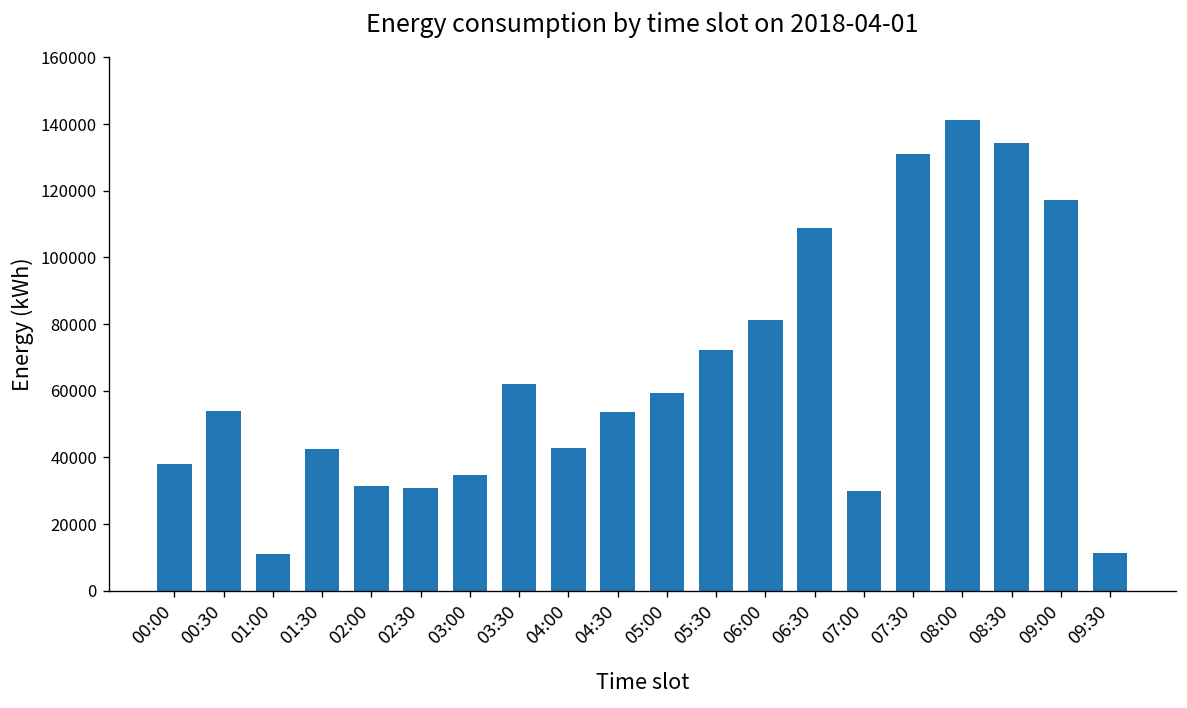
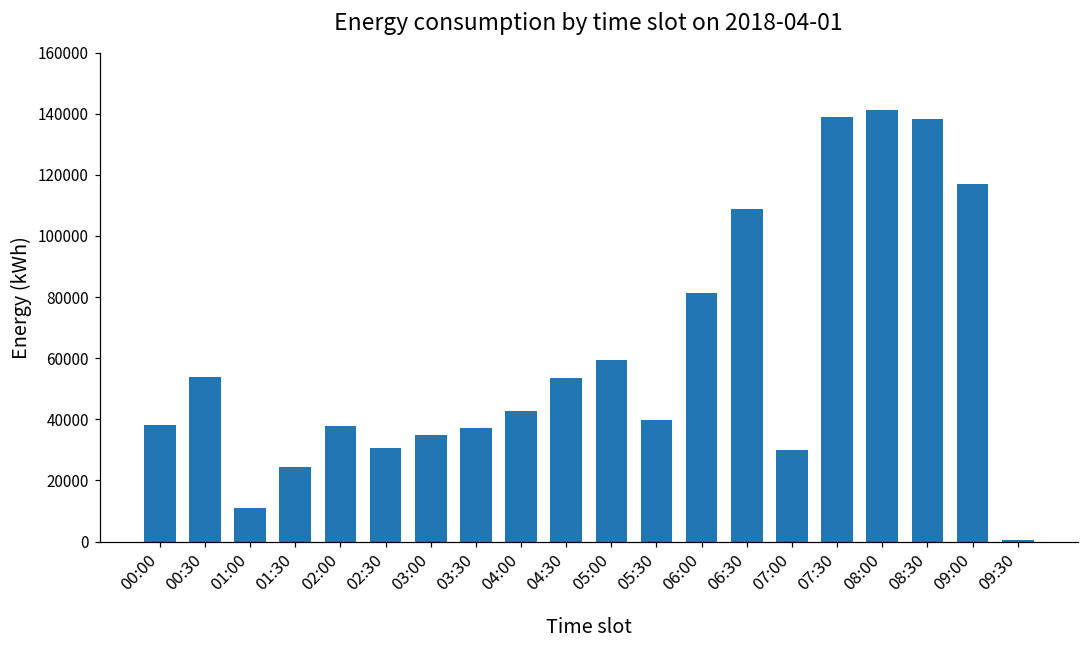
  {
    "00:00": 38000,
    "00:30": 54000,
    "01:00": 11000,
-   "01:30": 43000,
-   "02:00": 32000,
+   "01:30": 24000,
+   "02:00": 38000,
    "02:30": 31000,
    "03:00": 35000,
-   "03:30": 62000,
+   "03:30": 37000,
    "04:00": 43000,
    "04:30": 54000,
    "05:00": 59000,
-   "05:30": 72000,
+   "05:30": 40000,
    "06:00": 81000,
    "06:30": 109000,
    "07:00": 30000,
-   "07:30": 131000,
+   "07:30": 139000,
    "08:00": 141000,
-   "08:30": 134000,
+   "08:30": 138000,
    "09:00": 117000,
-   "09:30": 11000
+   "09:30": 1000
  }
